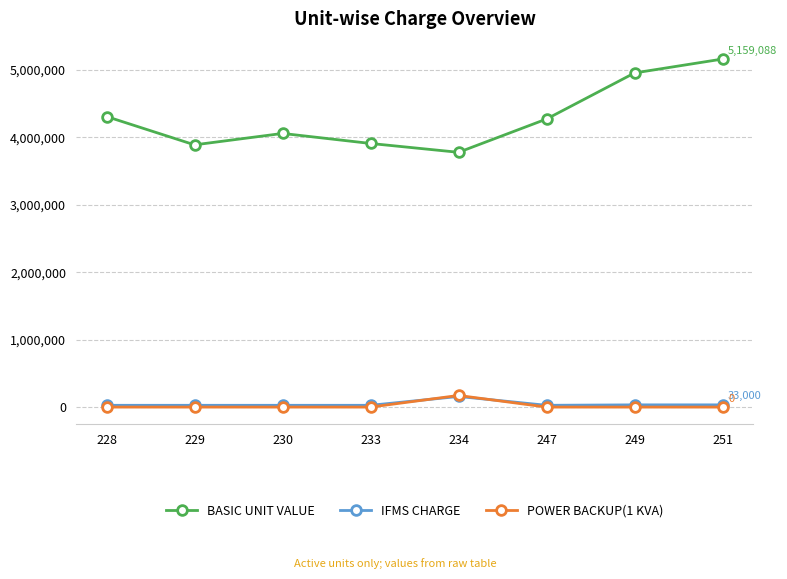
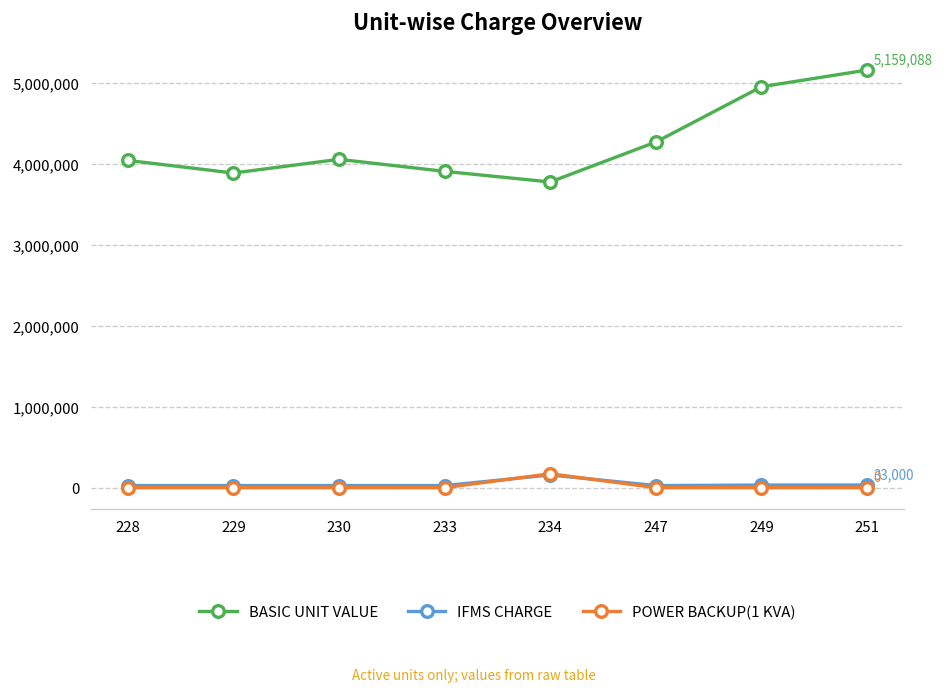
  {
    "BASIC UNIT VALUE": {
-     "228": "4,300,000",
+     "228": "4,000,000",
      "229": "3,900,000",
      "230": "4,100,000",
      "233": "3,900,000",
      "234": "3,800,000",
      "247": "4,300,000",
      "249": "5,000,000"
    }
  }
